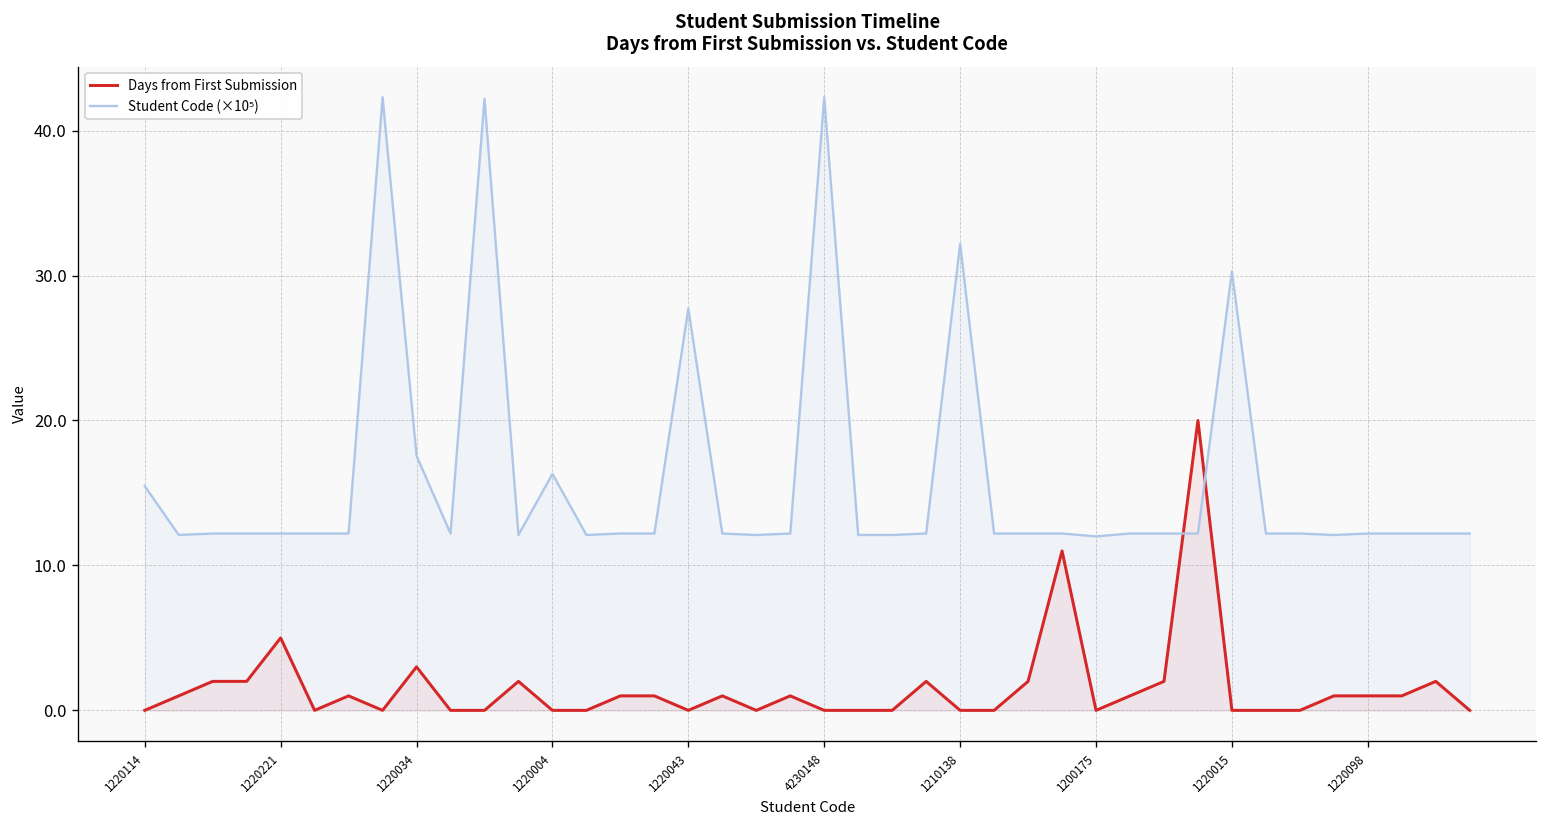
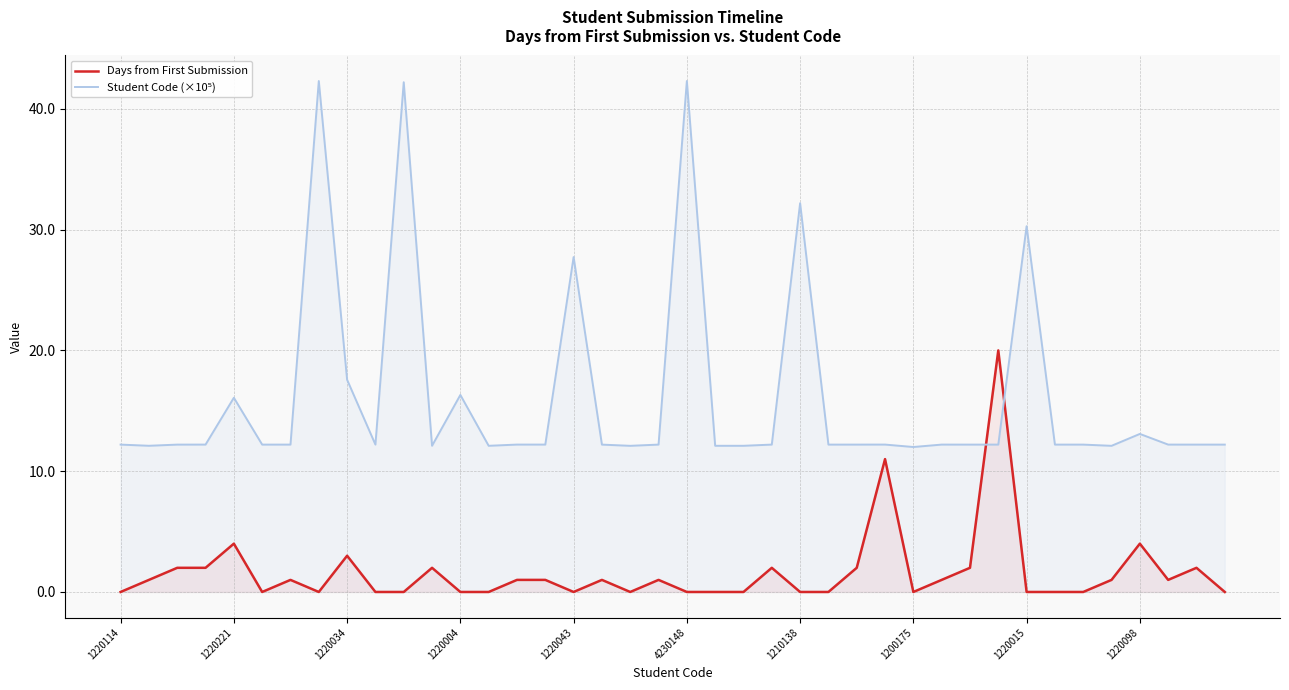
  {
    "Days from First Submission": {
      "1220114": 0,
-     "1220221": 5,
+     "1220221": 4,
      "1220034": 3,
      "1220004": 0,
      "1220043": 0,
      "4230148": 0,
      "1210138": 0,
      "1200175": 0,
      "1220015": 0,
-     "1220098": 1
+     "1220098": 4
    },
    "Student Code (×10⁵)": {
-     "1220114": 15.5,
-     "1220221": 12.2,
+     "1220114": 12.2,
+     "1220221": 16.1,
      "1220034": 17.6,
      "1220004": 16.3,
      "1220043": 27.7,
      "4230148": 42.3,
      "1210138": 32.2,
      "1200175": 12.0,
      "1220015": 30.3,
-     "1220098": 12.2
+     "1220098": 13.1
    }
  }
